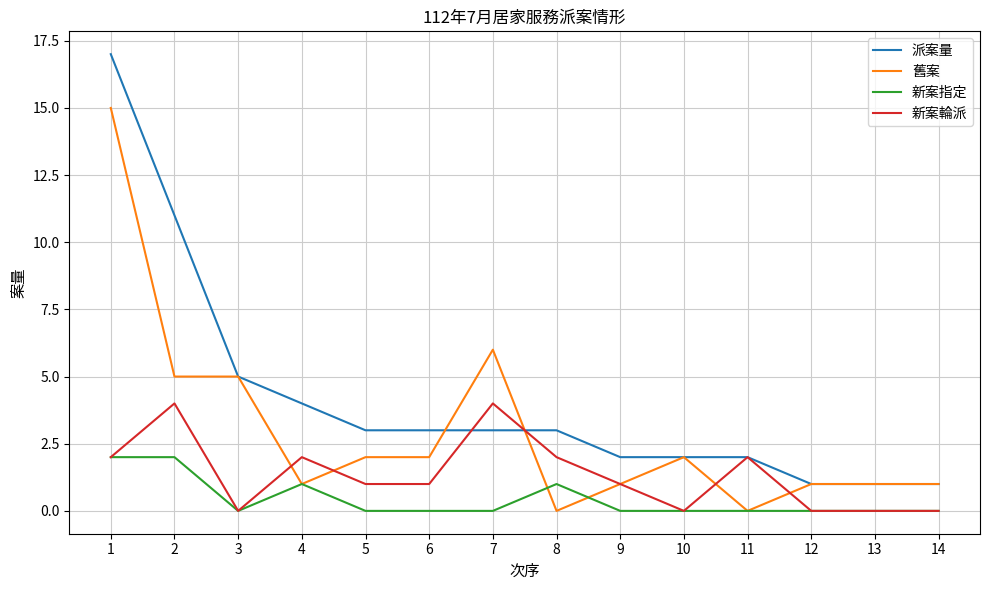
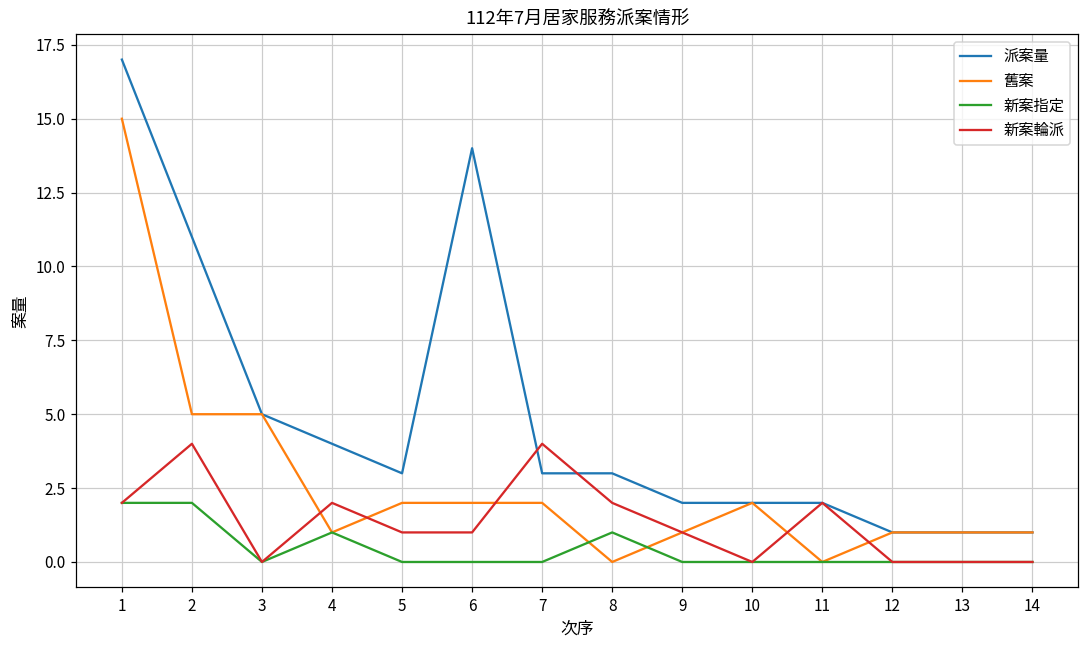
  {
    "派案量": {
      "1": 17,
      "2": 11,
      "4": 4,
      "5": 3,
-     "6": 3,
+     "6": 14,
      "7": 3,
      "8": 3,
      "9": 2
    },
    "舊案": {
      "1": 15,
      "2": 5,
      "5": 2,
      "6": 2,
-     "7": 6,
+     "7": 2,
      "8": 0
    },
    "新案指定": {
      "2": 2,
      "5": 0,
      "6": 0,
      "7": 0,
      "8": 1,
      "9": 0
    },
    "新案輪派": {
      "2": 4,
      "4": 2,
      "5": 1,
      "6": 1,
      "7": 4,
      "8": 2
    }
  }
